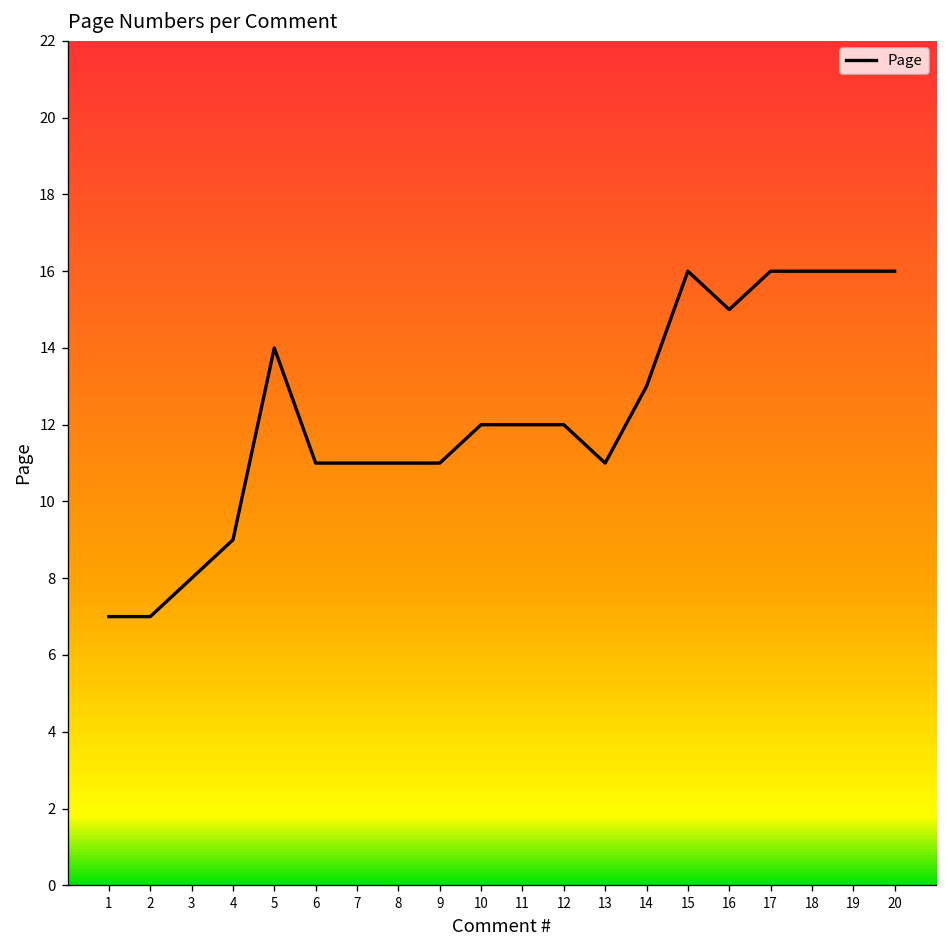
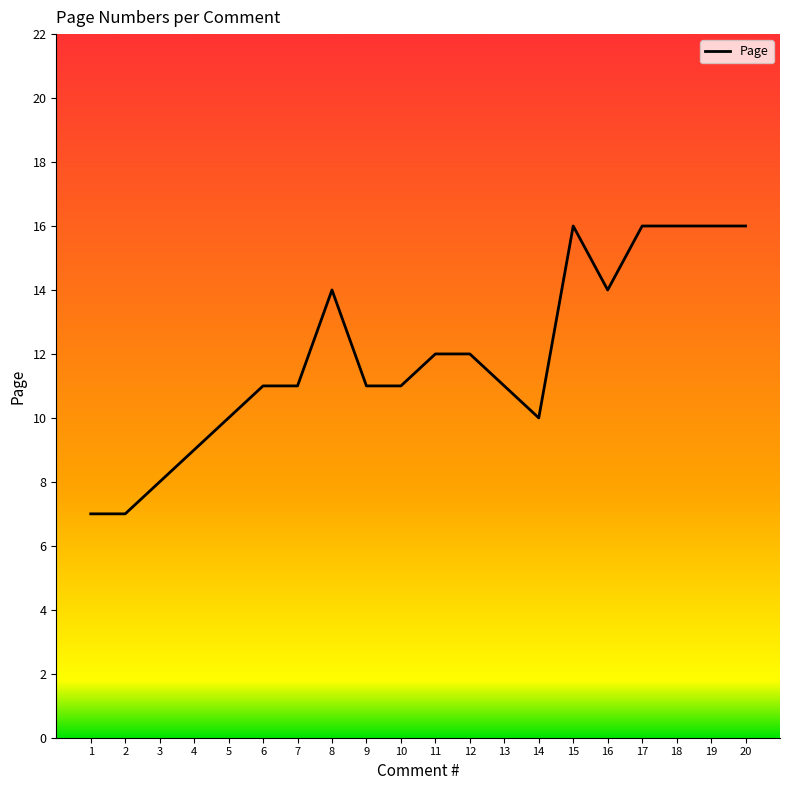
  {
    "1": 7,
    "2": 7,
    "3": 8,
    "4": 9,
-   "5": 14,
+   "5": 10,
    "6": 11,
    "7": 11,
-   "8": 11,
+   "8": 14,
    "9": 11,
-   "10": 12,
+   "10": 11,
    "11": 12,
    "12": 12,
    "13": 11,
-   "14": 13,
+   "14": 10,
    "15": 16,
-   "16": 15,
+   "16": 14,
    "17": 16,
    "18": 16,
    "19": 16,
    "20": 16
  }
